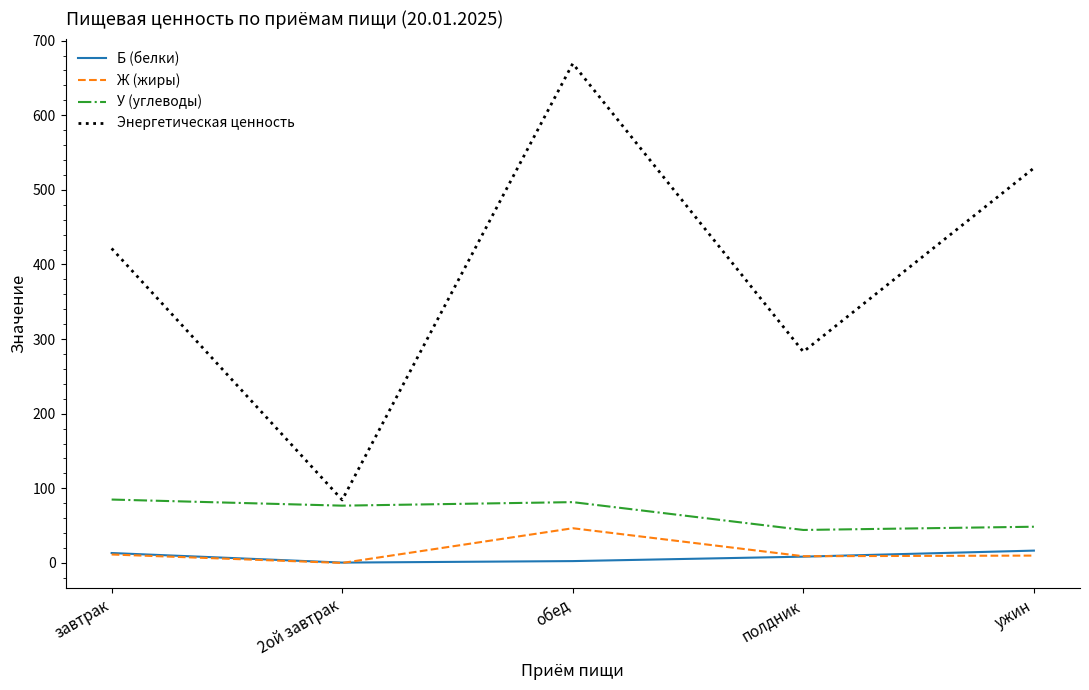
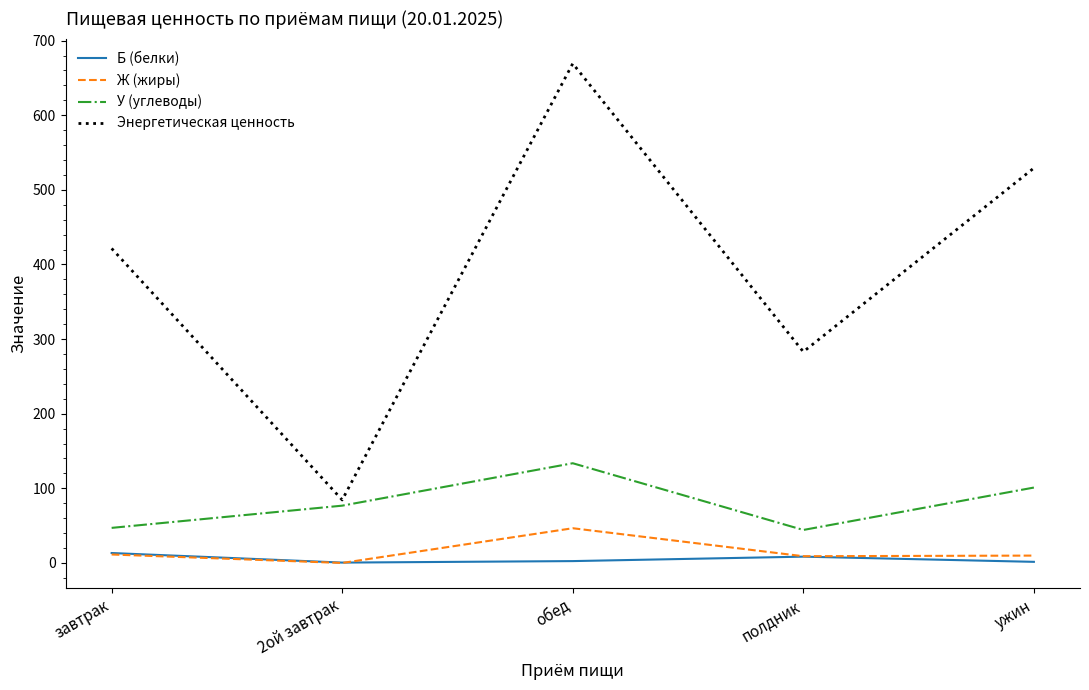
  {
    "Б (белки)": {
      "обед": 0,
-     "ужин": 20
+     "ужин": 0
    },
    "Ж (жиры)": {
      "обед": 50,
      "ужин": 10
    },
    "У (углеводы)": {
-     "завтрак": 80,
+     "завтрак": 50,
      "2ой завтрак": 80,
-     "обед": 80,
+     "обед": 130,
      "полдник": 40,
-     "ужин": 50
+     "ужин": 100
    },
    "Энергетическая ценность": {
      "завтрак": 420,
      "2ой завтрак": 80,
      "обед": 670,
      "полдник": 280,
      "ужин": 530
    }
  }
